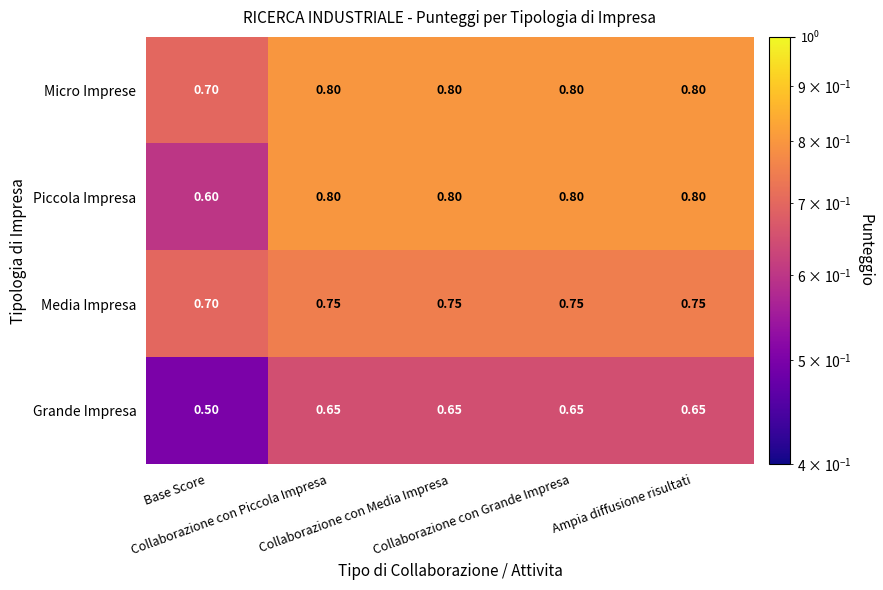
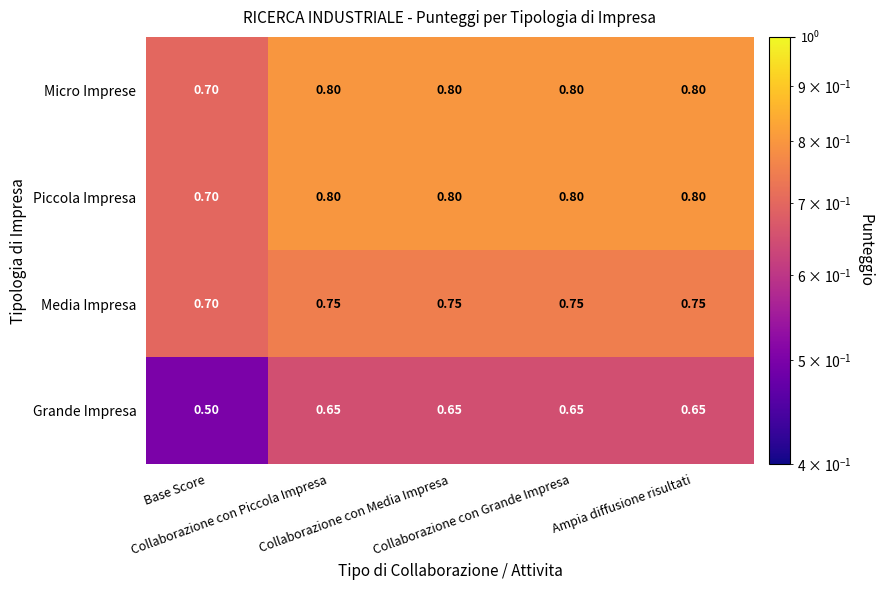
  {
    "Micro Imprese": {
      "Base Score": 0.70,
      "Collaborazione con Piccola Impresa": 0.80,
      "Collaborazione con Media Impresa": 0.80,
      "Collaborazione con Grande Impresa": 0.80,
      "Ampia diffusione risultati": 0.80
    },
    "Piccola Impresa": {
-     "Base Score": 0.60,
+     "Base Score": 0.70,
      "Collaborazione con Piccola Impresa": 0.80,
      "Collaborazione con Media Impresa": 0.80,
      "Collaborazione con Grande Impresa": 0.80,
      "Ampia diffusione risultati": 0.80
    },
    "Media Impresa": {
      "Base Score": 0.70,
      "Collaborazione con Piccola Impresa": 0.75,
      "Collaborazione con Media Impresa": 0.75,
      "Collaborazione con Grande Impresa": 0.75,
      "Ampia diffusione risultati": 0.75
    },
    "Grande Impresa": {
      "Base Score": 0.50,
      "Collaborazione con Piccola Impresa": 0.65,
      "Collaborazione con Media Impresa": 0.65,
      "Collaborazione con Grande Impresa": 0.65,
      "Ampia diffusione risultati": 0.65
    }
  }
